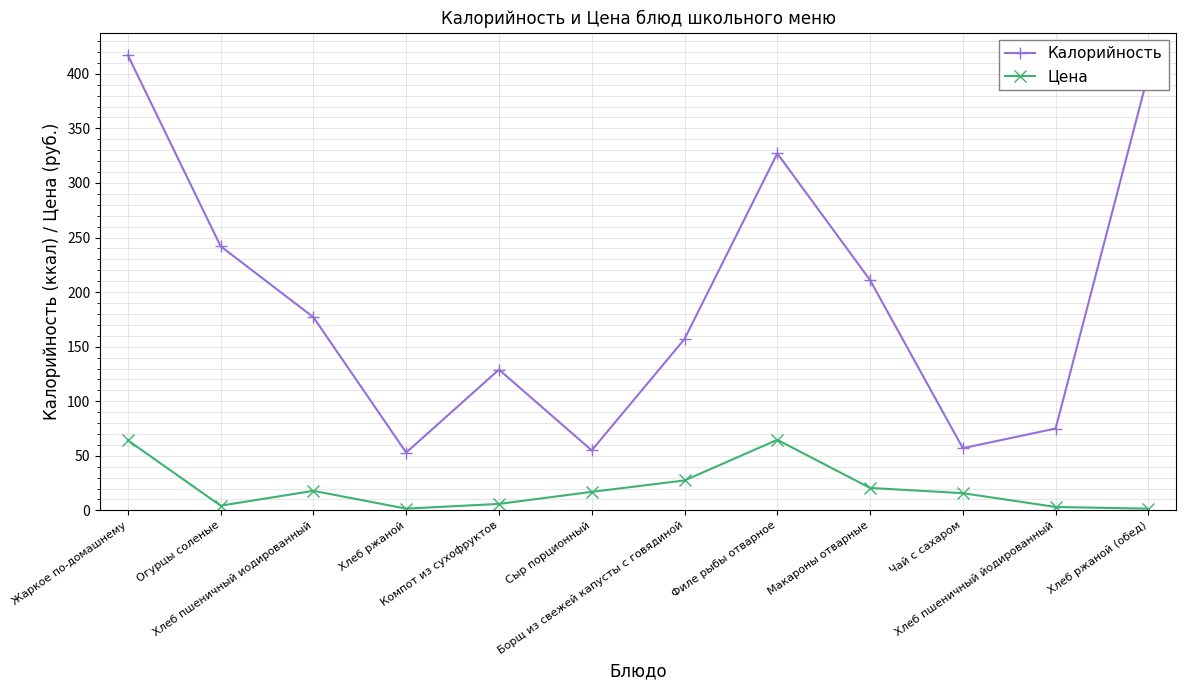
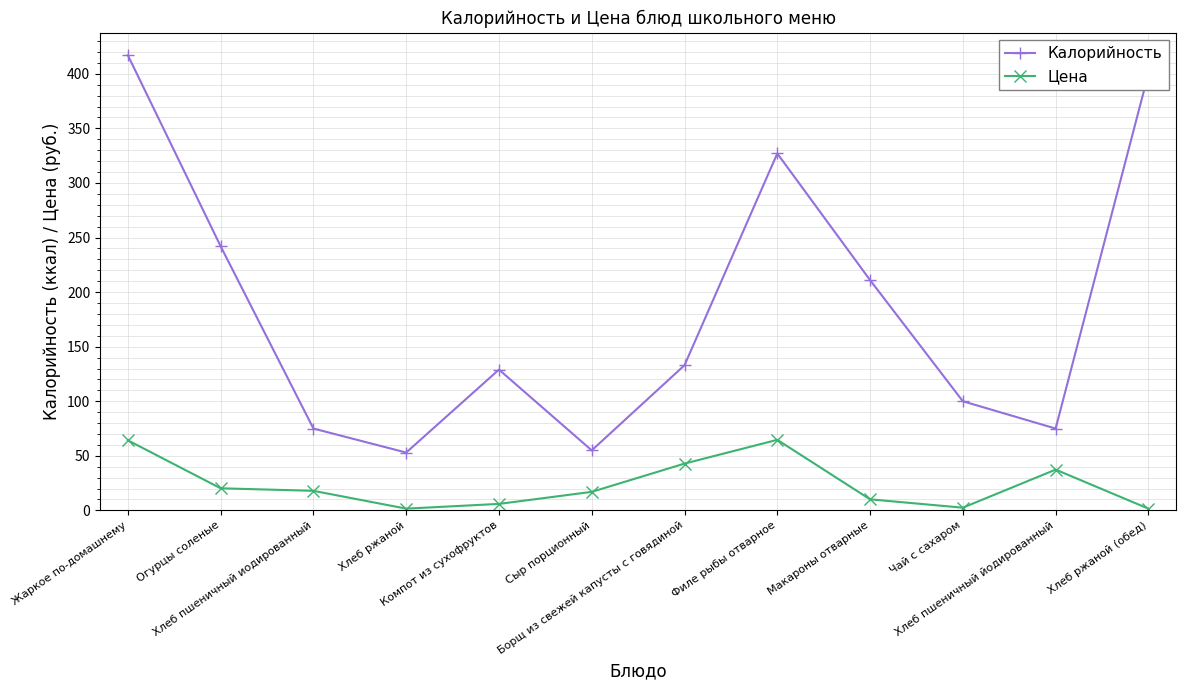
  {
    "Калорийность": {
      "Жаркое по-домашнему": 417,
      "Огурцы соленые": 242,
-     "Хлеб пшеничный иодированный": 177,
+     "Хлеб пшеничный иодированный": 75,
      "Хлеб ржаной": 53,
      "Компот из сухофруктов": 129,
      "Сыр порционный": 55,
-     "Борщ из свежей капусты с говядиной": 157,
+     "Борщ из свежей капусты с говядиной": 133,
      "Филе рыбы отварное": 327,
      "Макароны отварные": 211,
-     "Чай с сахаром": 57,
+     "Чай с сахаром": 100,
      "Хлеб пшеничный йодированный": 75
    },
    "Цена": {
      "Жаркое по-домашнему": 64,
-     "Огурцы соленые": 4,
+     "Огурцы соленые": 20,
      "Хлеб пшеничный иодированный": 18,
      "Хлеб ржаной": 2,
      "Компот из сухофруктов": 6,
      "Сыр порционный": 17,
-     "Борщ из свежей капусты с говядиной": 27,
+     "Борщ из свежей капусты с говядиной": 43,
      "Филе рыбы отварное": 65,
-     "Макароны отварные": 21,
-     "Чай с сахаром": 16,
-     "Хлеб пшеничный йодированный": 3,
+     "Макароны отварные": 10,
+     "Чай с сахаром": 2,
+     "Хлеб пшеничный йодированный": 37,
      "Хлеб ржаной (обед)": 2
    }
  }
